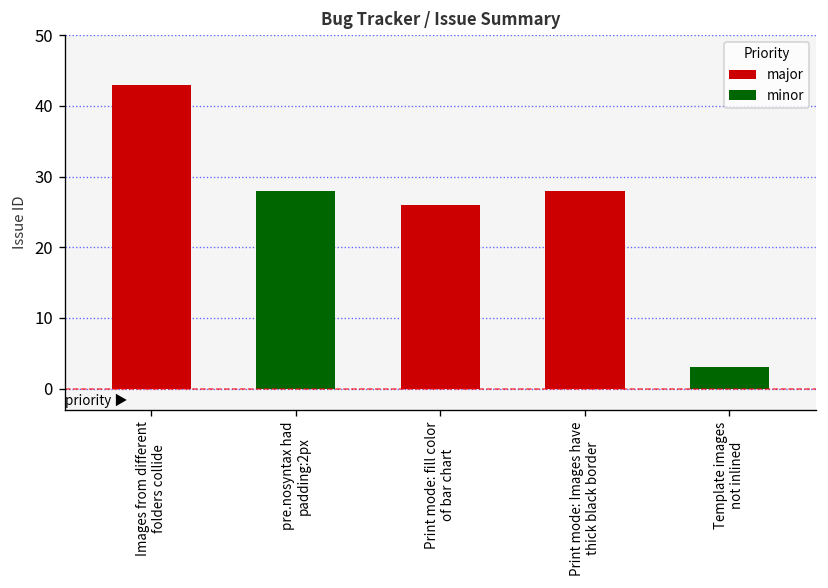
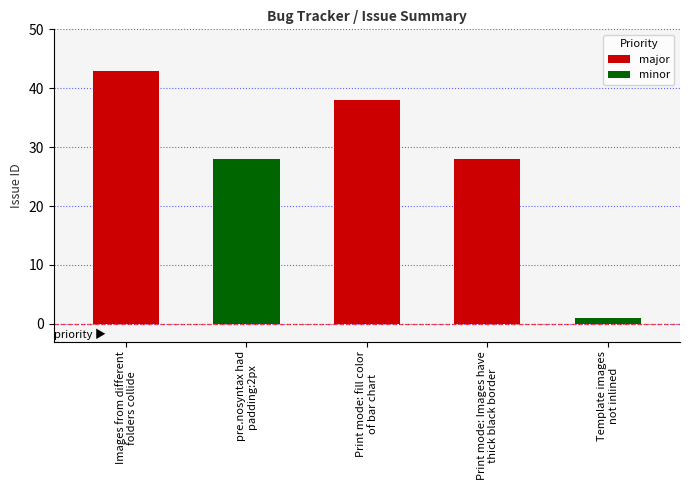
  {
    "Images from different folders collide": 43,
    "pre.nosyntax had padding:2px": 28,
-   "Print mode: fill color of bar chart": 26,
+   "Print mode: fill color of bar chart": 38,
    "Print mode: Images have thick black border": 28,
-   "Template images not inlined": 3
+   "Template images not inlined": 1
  }
